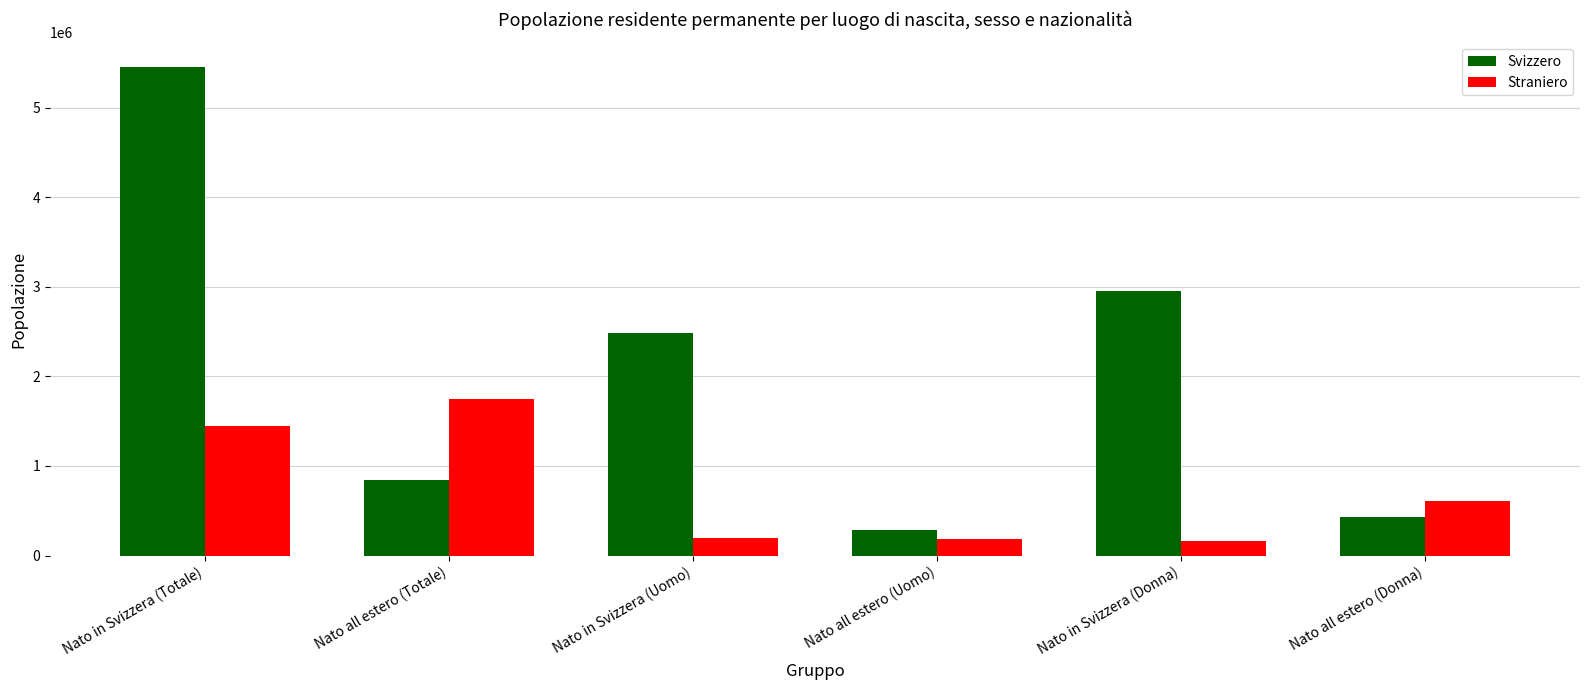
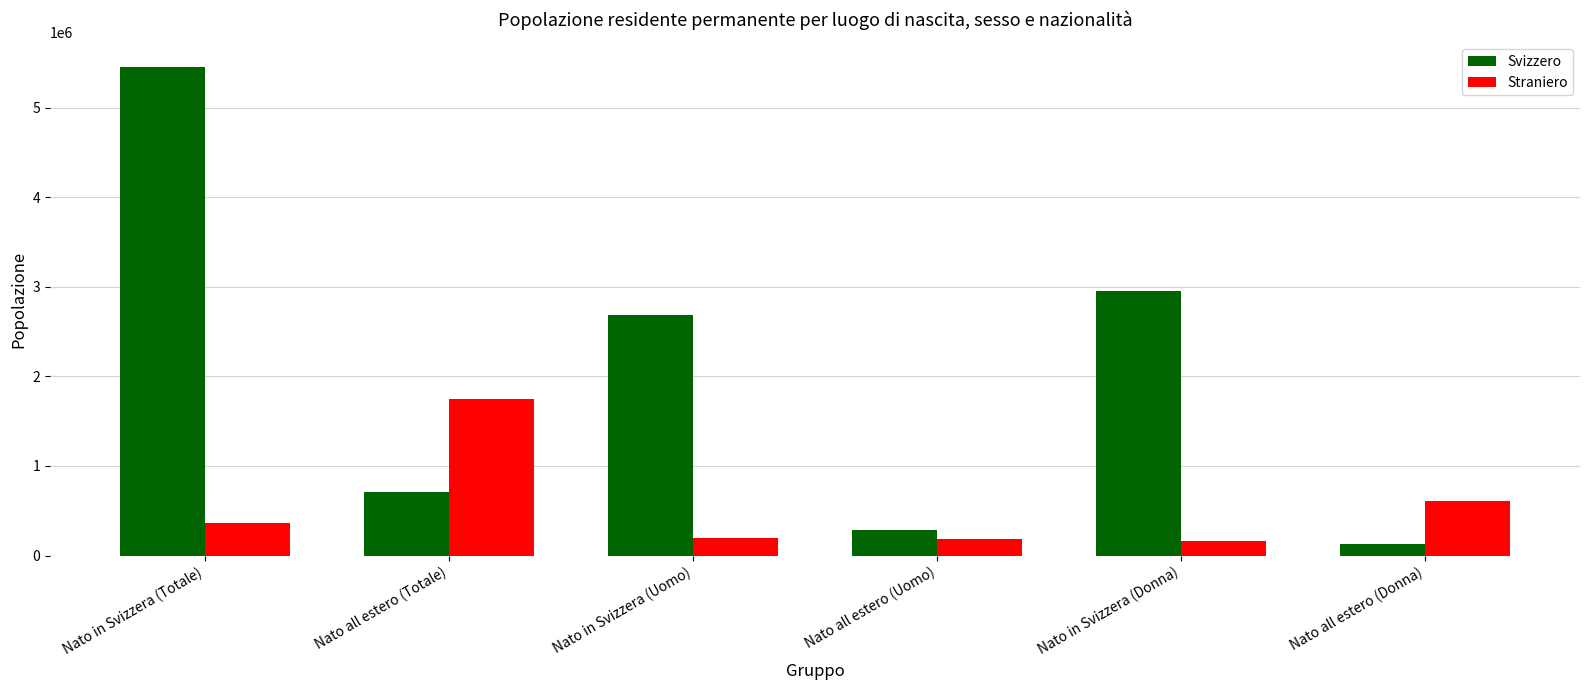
  {
    "Svizzero": {
      "Nato in Svizzera (Totale)": 5500000,
-     "Nato all estero (Totale)": 800000,
-     "Nato in Svizzera (Uomo)": 2500000,
+     "Nato all estero (Totale)": 700000,
+     "Nato in Svizzera (Uomo)": 2700000,
      "Nato all estero (Uomo)": 300000,
      "Nato in Svizzera (Donna)": 3000000,
-     "Nato all estero (Donna)": 400000
+     "Nato all estero (Donna)": 100000
    },
    "Straniero": {
-     "Nato in Svizzera (Totale)": 1400000,
+     "Nato in Svizzera (Totale)": 400000,
      "Nato all estero (Totale)": 1700000,
      "Nato in Svizzera (Uomo)": 200000,
      "Nato all estero (Uomo)": 200000,
      "Nato in Svizzera (Donna)": 200000,
      "Nato all estero (Donna)": 600000
    }
  }
